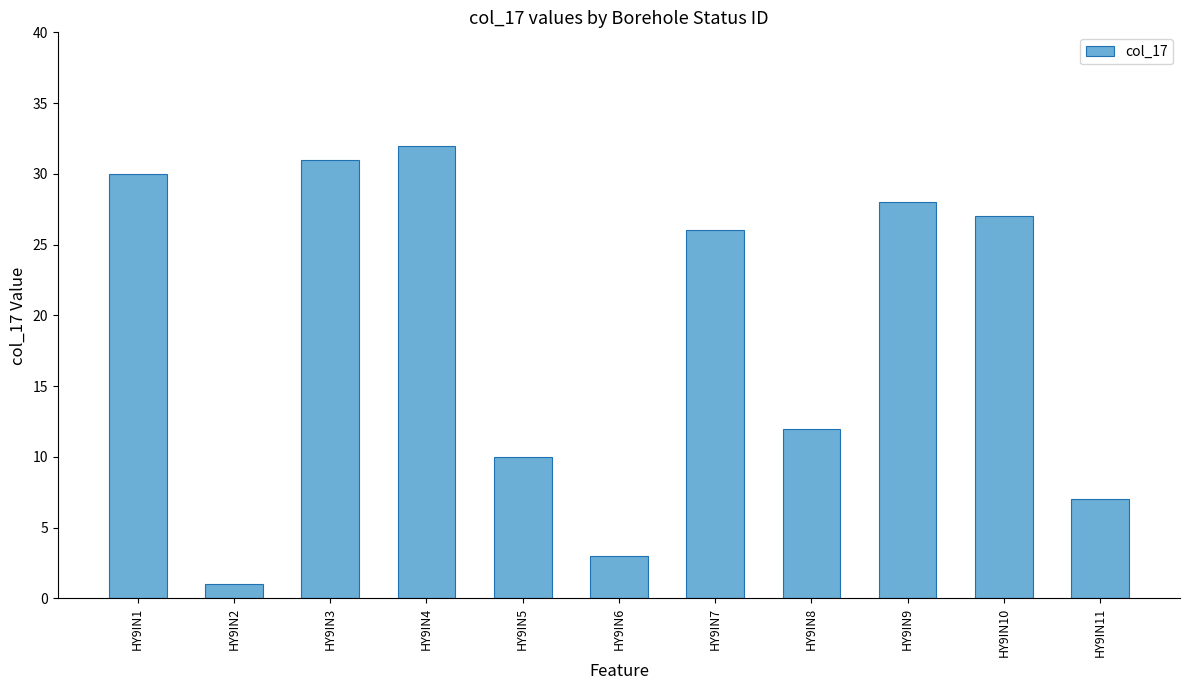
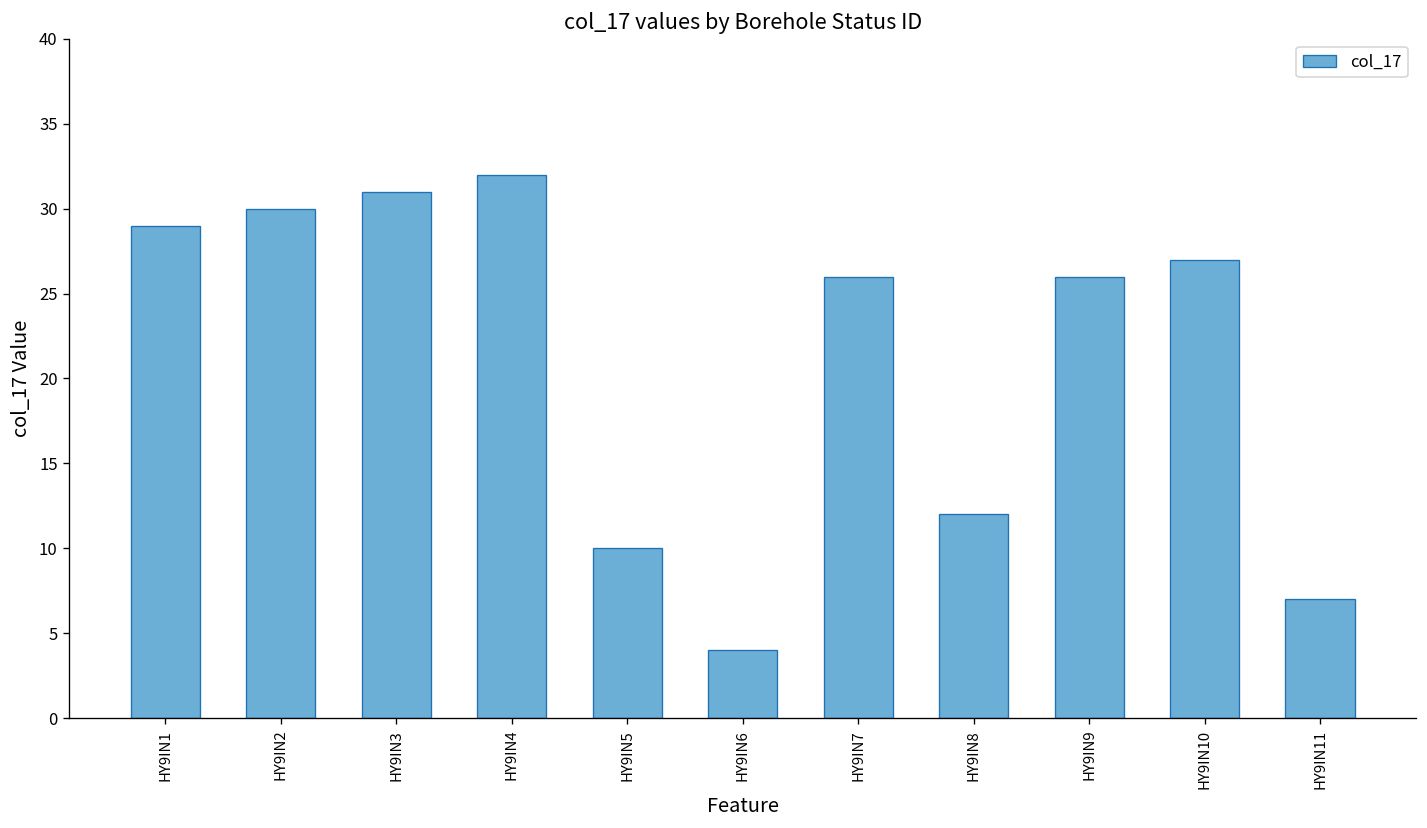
  {
-   "HY9IN1": 30,
-   "HY9IN2": 1,
+   "HY9IN1": 29,
+   "HY9IN2": 30,
    "HY9IN3": 31,
    "HY9IN4": 32,
    "HY9IN5": 10,
-   "HY9IN6": 3,
+   "HY9IN6": 4,
    "HY9IN7": 26,
    "HY9IN8": 12,
-   "HY9IN9": 28,
+   "HY9IN9": 26,
    "HY9IN10": 27,
    "HY9IN11": 7
  }
